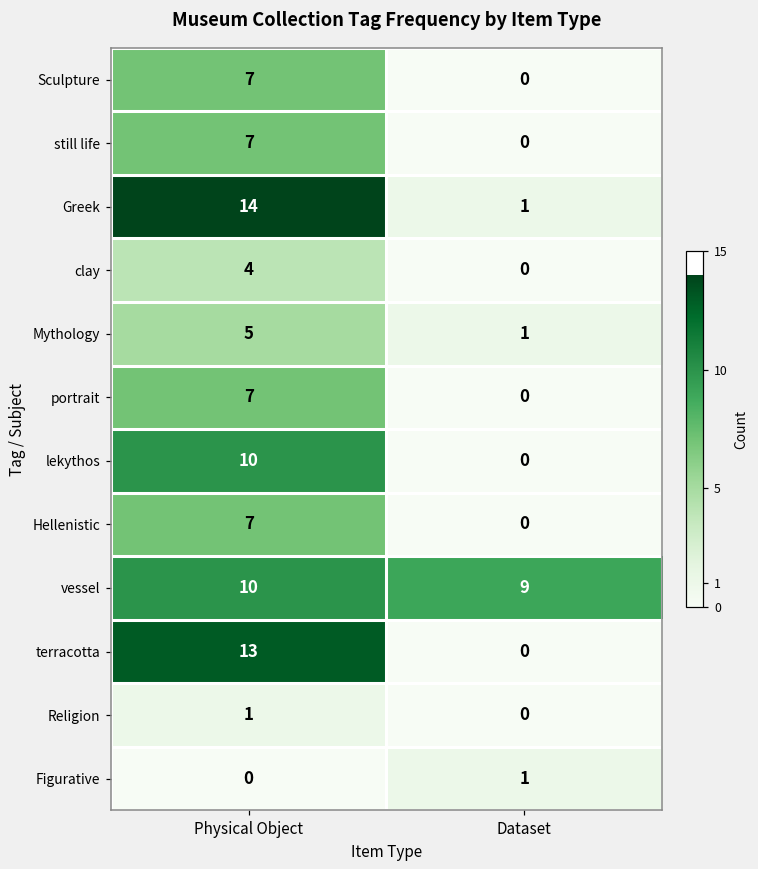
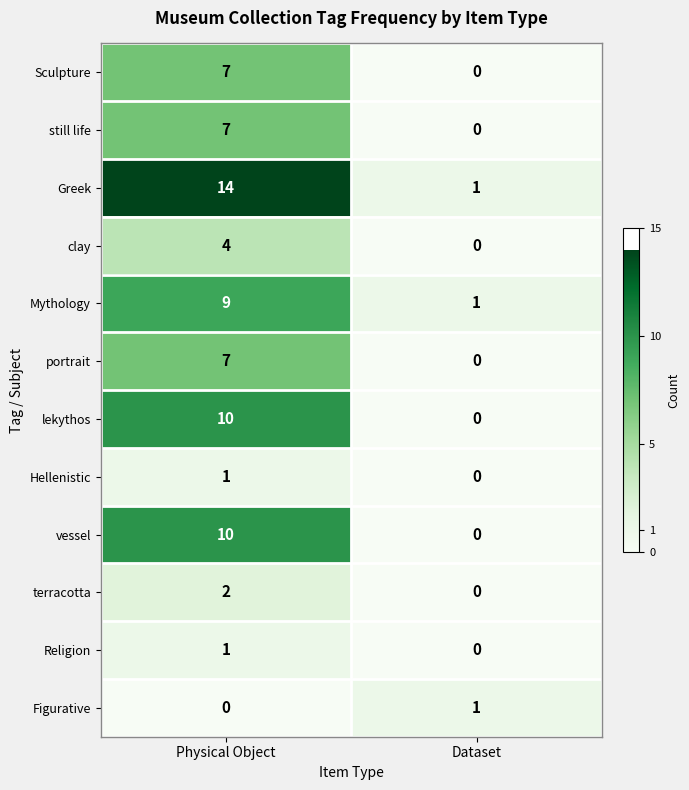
  {
    "Sculpture": {
      "Physical Object": 7,
      "Dataset": 0
    },
    "still life": {
      "Physical Object": 7,
      "Dataset": 0
    },
    "Greek": {
      "Physical Object": 14,
      "Dataset": 1
    },
    "clay": {
      "Physical Object": 4,
      "Dataset": 0
    },
    "Mythology": {
-     "Physical Object": 5,
+     "Physical Object": 9,
      "Dataset": 1
    },
    "portrait": {
      "Physical Object": 7,
      "Dataset": 0
    },
    "lekythos": {
      "Physical Object": 10,
      "Dataset": 0
    },
    "Hellenistic": {
-     "Physical Object": 7,
+     "Physical Object": 1,
      "Dataset": 0
    },
    "vessel": {
      "Physical Object": 10,
-     "Dataset": 9
+     "Dataset": 0
    },
    "terracotta": {
-     "Physical Object": 13,
+     "Physical Object": 2,
      "Dataset": 0
    },
    "Religion": {
      "Physical Object": 1,
      "Dataset": 0
    },
    "Figurative": {
      "Physical Object": 0,
      "Dataset": 1
    }
  }
